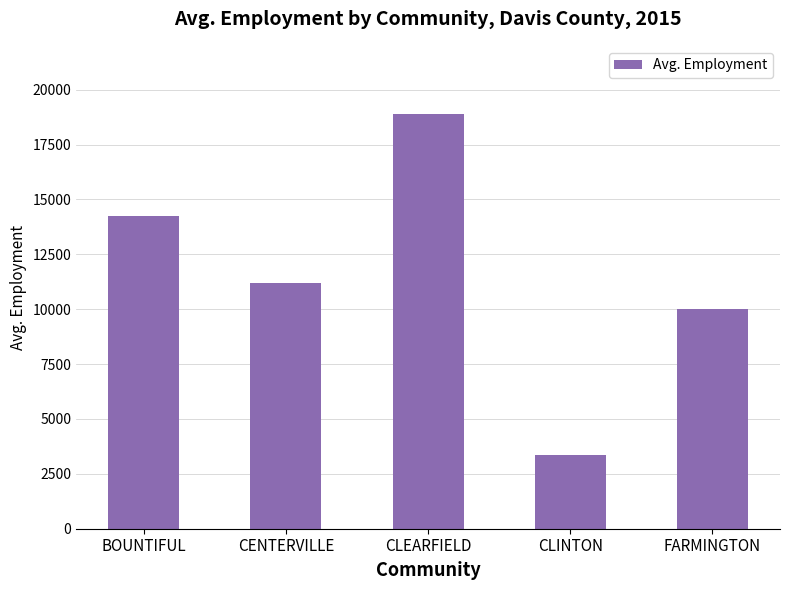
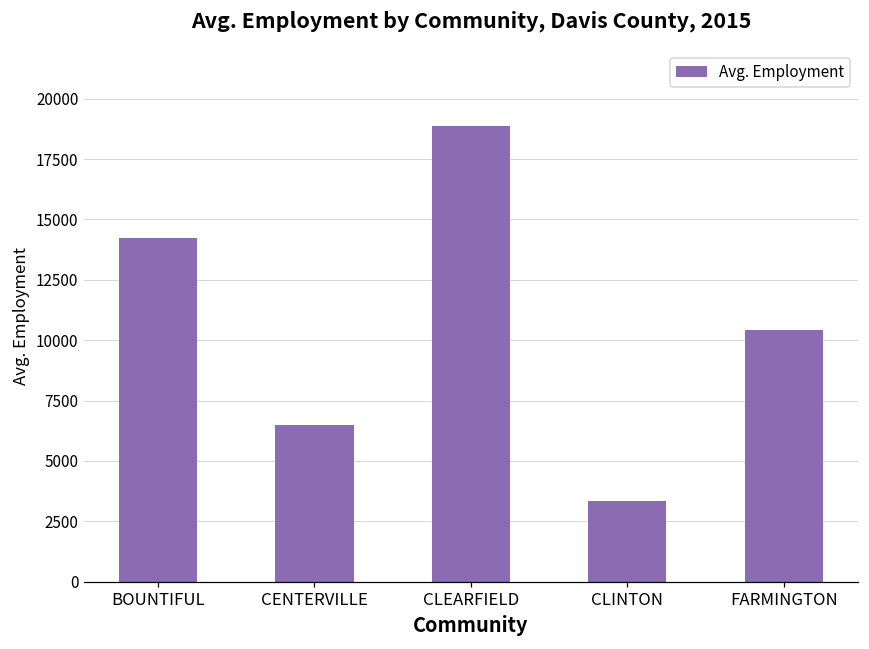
  {
    "BOUNTIFUL": 14200,
-   "CENTERVILLE": 11200,
+   "CENTERVILLE": 6500,
    "CLEARFIELD": 18900,
    "CLINTON": 3300,
-   "FARMINGTON": 10000
+   "FARMINGTON": 10400
  }
